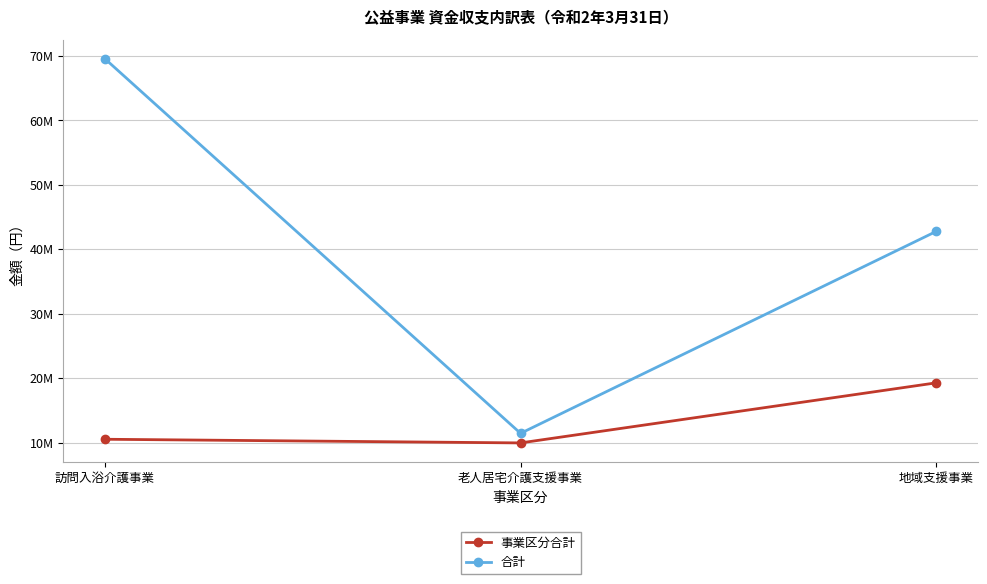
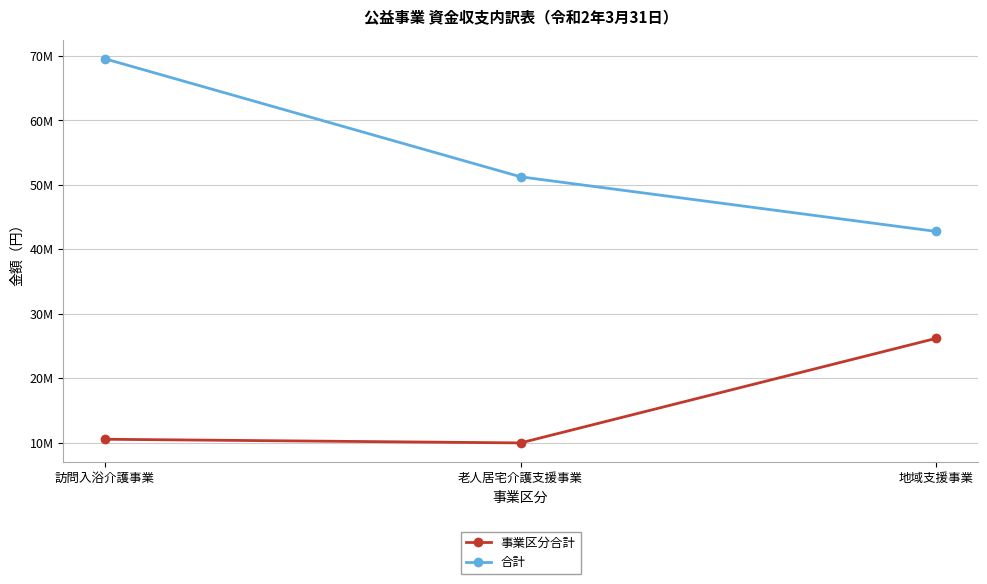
  {
    "事業区分合計": {
      "訪問入浴介護事業": 11000000,
      "老人居宅介護支援事業": 10000000,
-     "地域支援事業": 19000000
+     "地域支援事業": 26000000
    },
    "合計": {
      "訪問入浴介護事業": 70000000,
-     "老人居宅介護支援事業": 11000000,
+     "老人居宅介護支援事業": 51000000,
      "地域支援事業": 43000000
    }
  }
